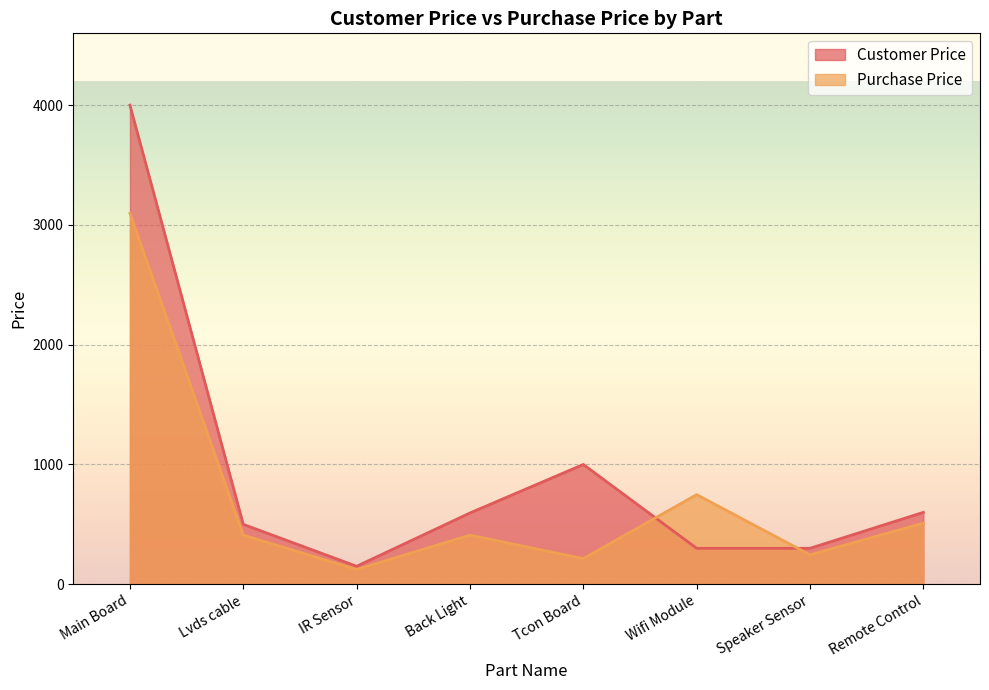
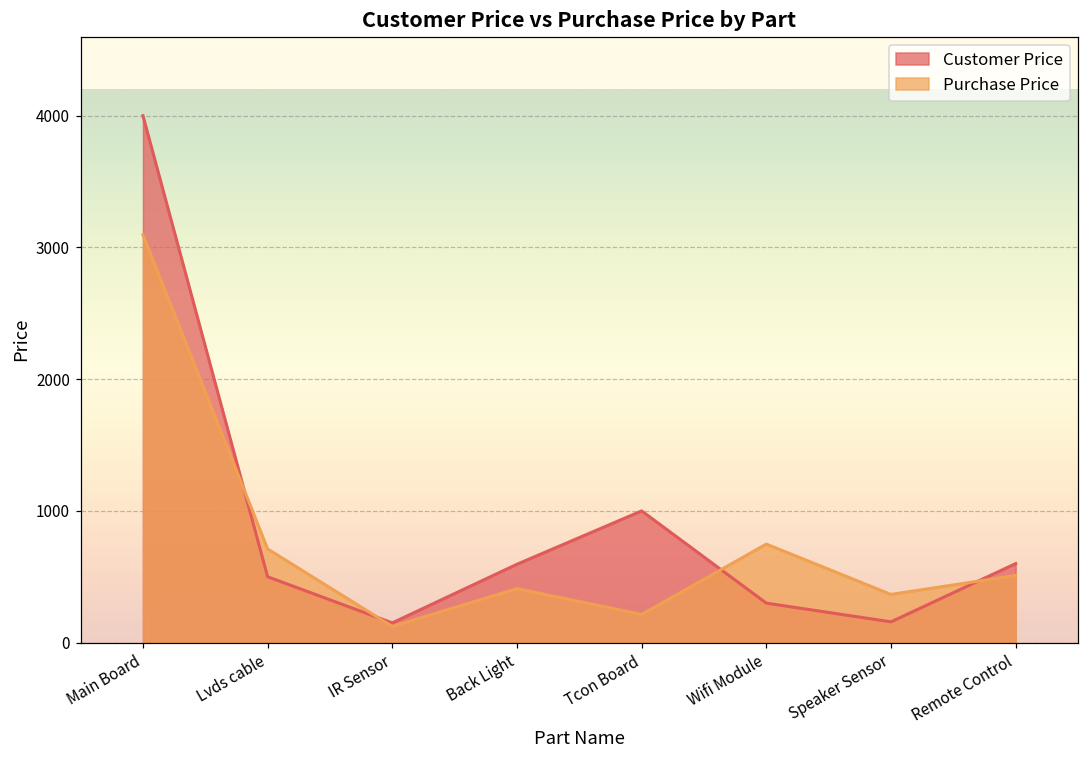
  {
    "Customer Price": {
      "Main Board": 4000,
      "Lvds cable": 500,
      "IR Sensor": 150,
      "Back Light": 600,
      "Tcon Board": 1000,
      "Wifi Module": 300,
-     "Speaker Sensor": 300,
+     "Speaker Sensor": 160,
      "Remote Control": 600
    },
    "Purchase Price": {
      "Main Board": 3100,
-     "Lvds cable": 410,
+     "Lvds cable": 710,
      "IR Sensor": 120,
      "Back Light": 410,
      "Tcon Board": 210,
      "Wifi Module": 750,
-     "Speaker Sensor": 250,
+     "Speaker Sensor": 370,
      "Remote Control": 510
    }
  }
